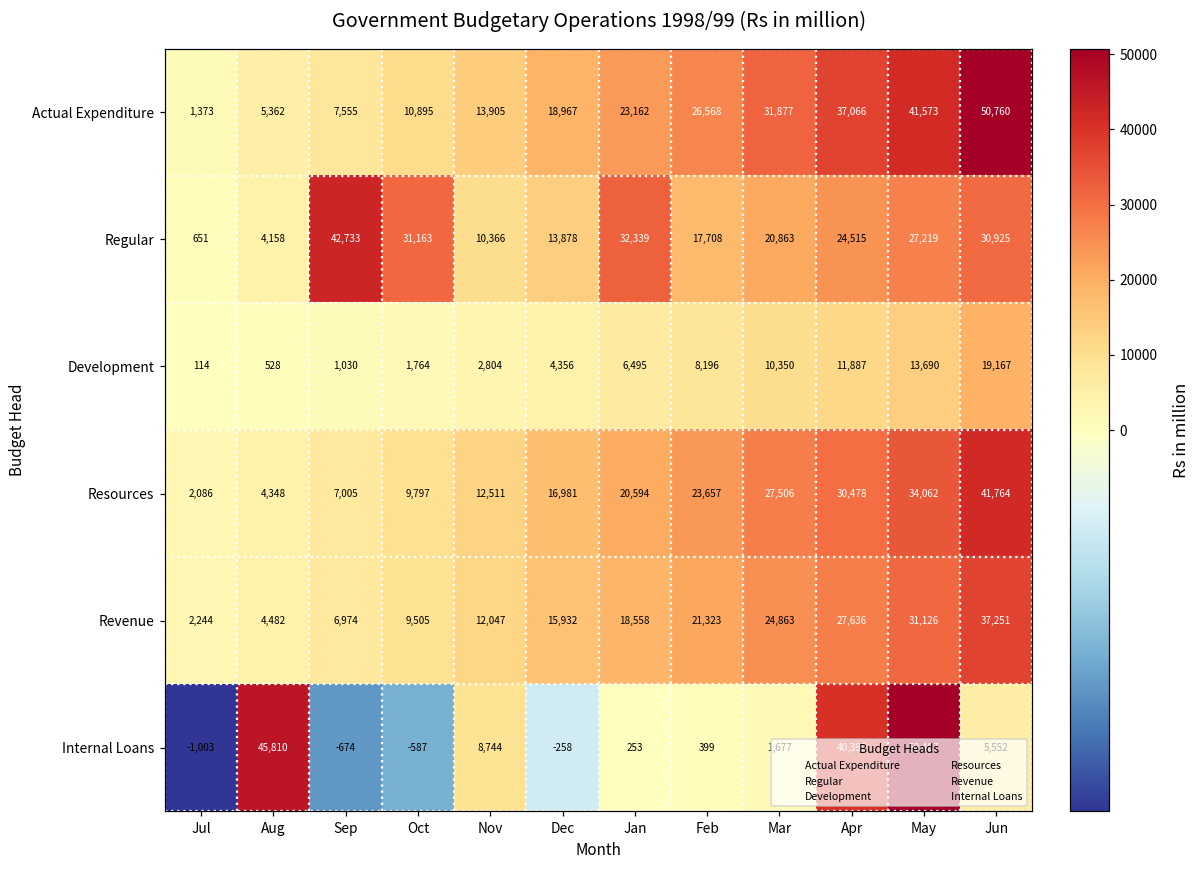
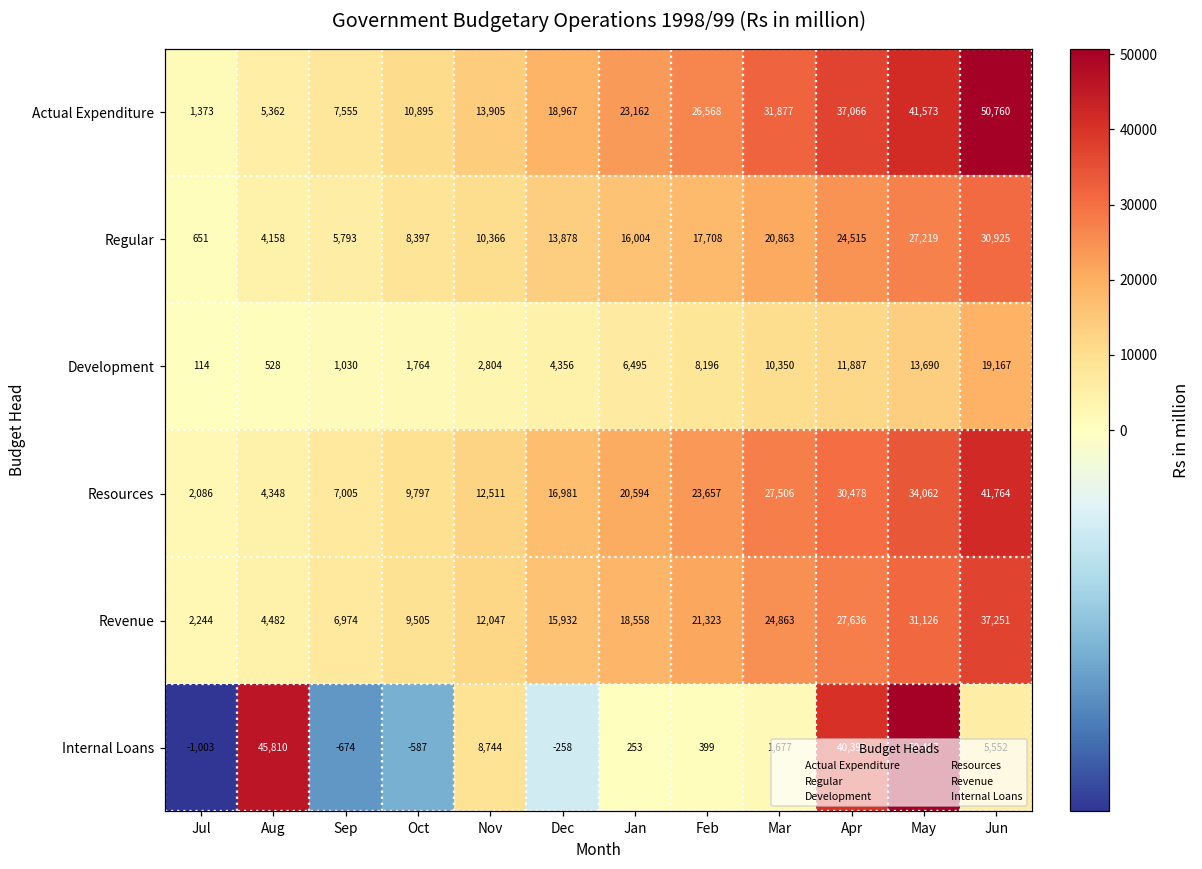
  {
    "Actual Expenditure": {
      "Jul": "1,373",
      "Aug": "5,362",
      "Sep": "7,555",
      "Oct": "10,895",
      "Nov": "13,905",
      "Dec": "18,967",
      "Jan": "23,162",
      "Feb": "26,568",
      "Mar": "31,877",
      "Apr": "37,066",
      "May": "41,573",
      "Jun": "50,760"
    },
    "Regular": {
      "Jul": "651",
      "Aug": "4,158",
-     "Sep": "42,733",
-     "Oct": "31,163",
+     "Sep": "5,793",
+     "Oct": "8,397",
      "Nov": "10,366",
      "Dec": "13,878",
-     "Jan": "32,339",
+     "Jan": "16,004",
      "Feb": "17,708",
      "Mar": "20,863",
      "Apr": "24,515",
      "May": "27,219",
      "Jun": "30,925"
    },
    "Development": {
      "Jul": "114",
      "Aug": "528",
      "Sep": "1,030",
      "Oct": "1,764",
      "Nov": "2,804",
      "Dec": "4,356",
      "Jan": "6,495",
      "Feb": "8,196",
      "Mar": "10,350",
      "Apr": "11,887",
      "May": "13,690",
      "Jun": "19,167"
    },
    "Resources": {
      "Jul": "2,086",
      "Aug": "4,348",
      "Sep": "7,005",
      "Oct": "9,797",
      "Nov": "12,511",
      "Dec": "16,981",
      "Jan": "20,594",
      "Feb": "23,657",
      "Mar": "27,506",
      "Apr": "30,478",
      "May": "34,062",
      "Jun": "41,764"
    },
    "Revenue": {
      "Jul": "2,244",
      "Aug": "4,482",
      "Sep": "6,974",
      "Oct": "9,505",
      "Nov": "12,047",
      "Dec": "15,932",
      "Jan": "18,558",
      "Feb": "21,323",
      "Mar": "24,863",
      "Apr": "27,636",
      "May": "31,126",
      "Jun": "37,251"
    },
    "Internal Loans": {
      "Jul": "-1,003",
      "Aug": "45,810",
      "Sep": "-674",
      "Oct": "-587",
      "Nov": "8,744",
      "Dec": "-258",
      "Jan": "253",
      "Feb": "399"
    }
  }
